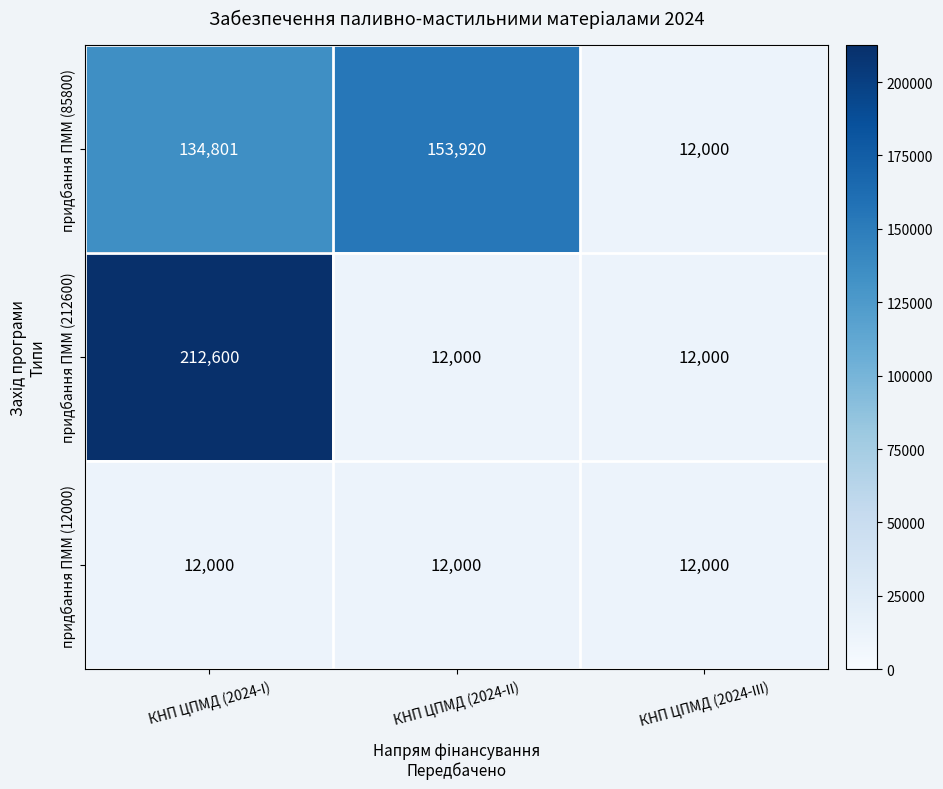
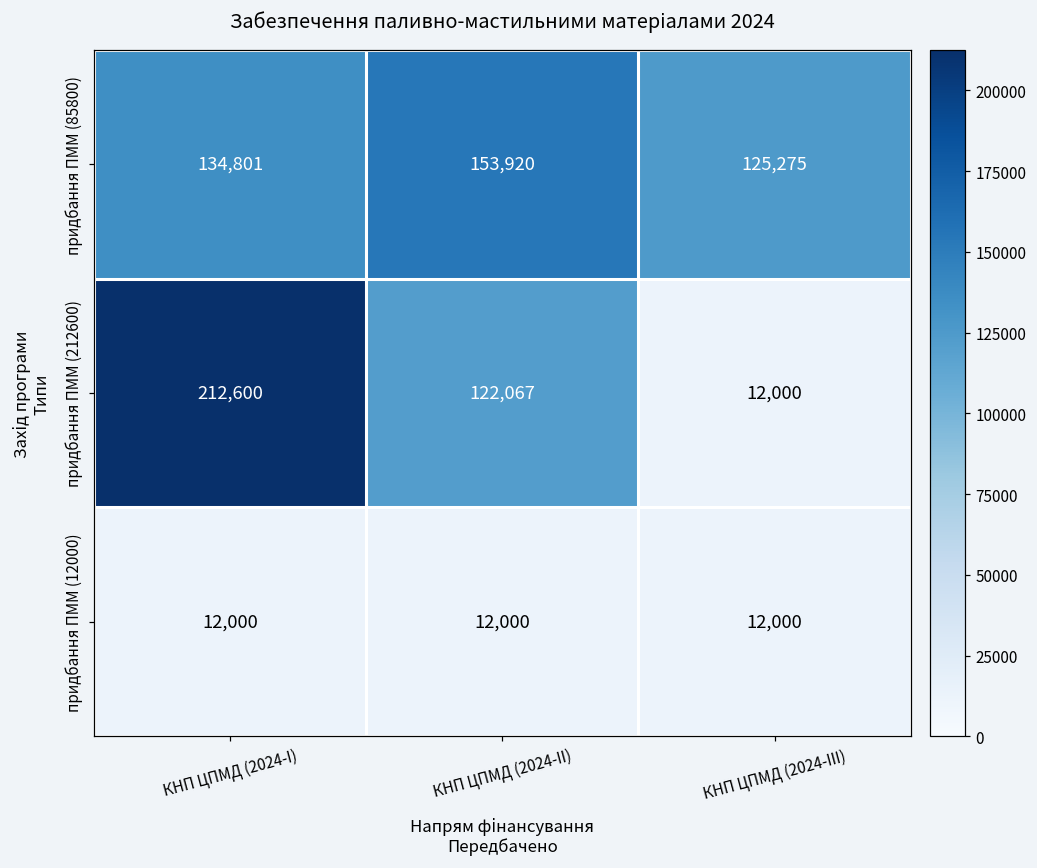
  {
    "придбання ПММ (85800)": {
      "КНП ЦПМД (2024-І)": "134,801",
      "КНП ЦПМД (2024-ІІ)": "153,920",
-     "КНП ЦПМД (2024-ІІІ)": "12,000"
+     "КНП ЦПМД (2024-ІІІ)": "125,275"
    },
    "придбання ПММ (212600)": {
      "КНП ЦПМД (2024-І)": "212,600",
-     "КНП ЦПМД (2024-ІІ)": "12,000",
+     "КНП ЦПМД (2024-ІІ)": "122,067",
      "КНП ЦПМД (2024-ІІІ)": "12,000"
    },
    "придбання ПММ (12000)": {
      "КНП ЦПМД (2024-І)": "12,000",
      "КНП ЦПМД (2024-ІІ)": "12,000",
      "КНП ЦПМД (2024-ІІІ)": "12,000"
    }
  }
